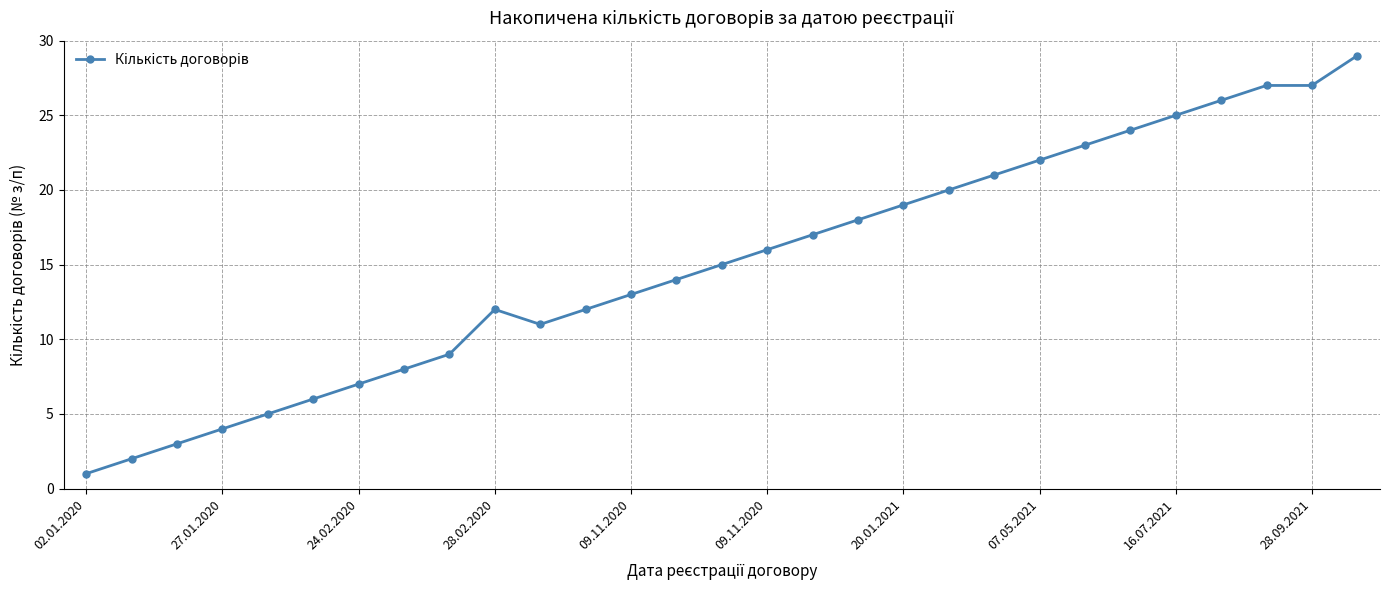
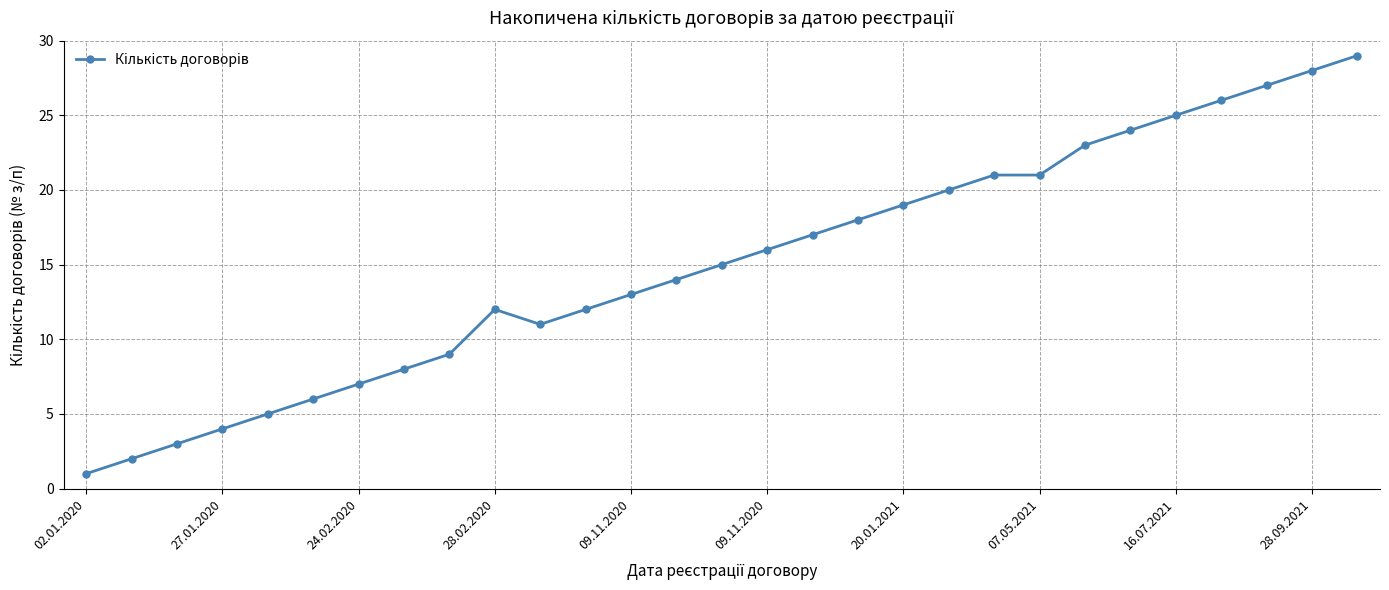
  {
    "28.02.2020": 12,
    "20.01.2021": 19,
-   "07.05.2021": 22,
+   "07.05.2021": 21,
    "16.07.2021": 25,
-   "28.09.2021": 27
+   "28.09.2021": 28
  }
